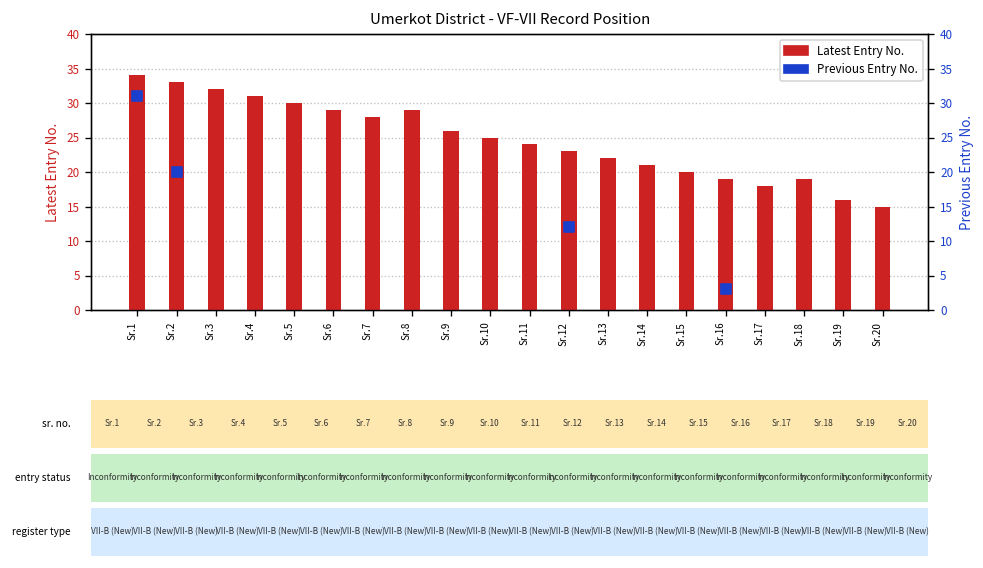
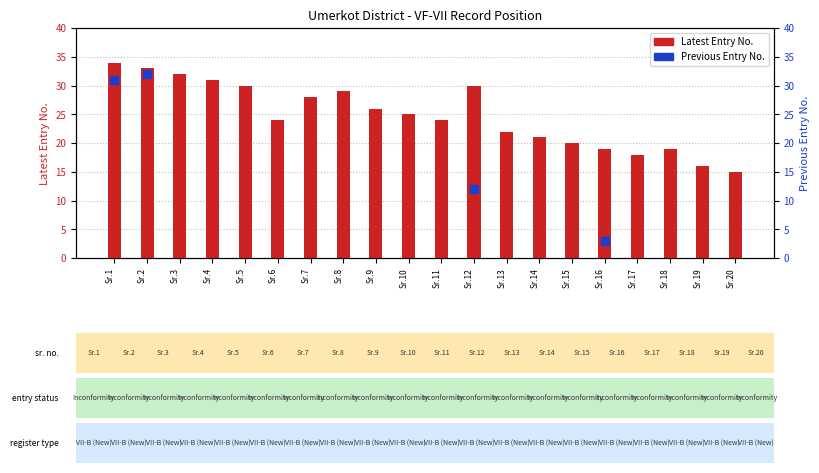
  {
    "Latest Entry No.": {
      "Sr.1": 34,
      "Sr.2": 33,
      "Sr.3": 32,
      "Sr.4": 31,
      "Sr.5": 30,
-     "Sr.6": 29,
+     "Sr.6": 24,
      "Sr.7": 28,
      "Sr.8": 29,
      "Sr.9": 26,
      "Sr.10": 25,
      "Sr.11": 24,
-     "Sr.12": 23,
+     "Sr.12": 30,
      "Sr.13": 22,
      "Sr.14": 21,
      "Sr.15": 20,
      "Sr.16": 19,
      "Sr.17": 18,
      "Sr.18": 19,
      "Sr.19": 16,
      "Sr.20": 15
    },
    "Previous Entry No.": {
-     "Sr.2": 20
+     "Sr.2": 32
    }
  }
